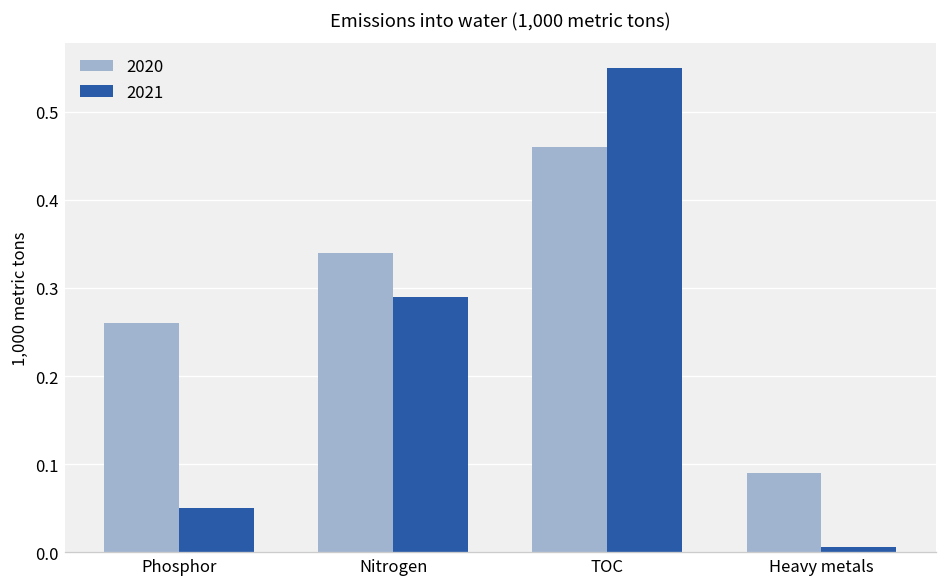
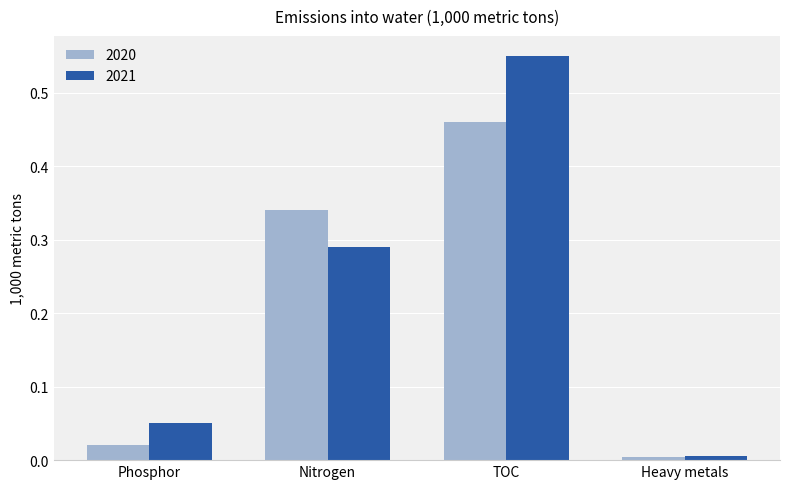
  {
    "2020": {
-     "Phosphor": 0.26,
+     "Phosphor": 0.02,
      "Nitrogen": 0.34,
      "TOC": 0.46,
-     "Heavy metals": 0.09
+     "Heavy metals": 0.00
    },
    "2021": {
      "Phosphor": 0.05,
      "Nitrogen": 0.29,
      "TOC": 0.55,
      "Heavy metals": 0.01
    }
  }
